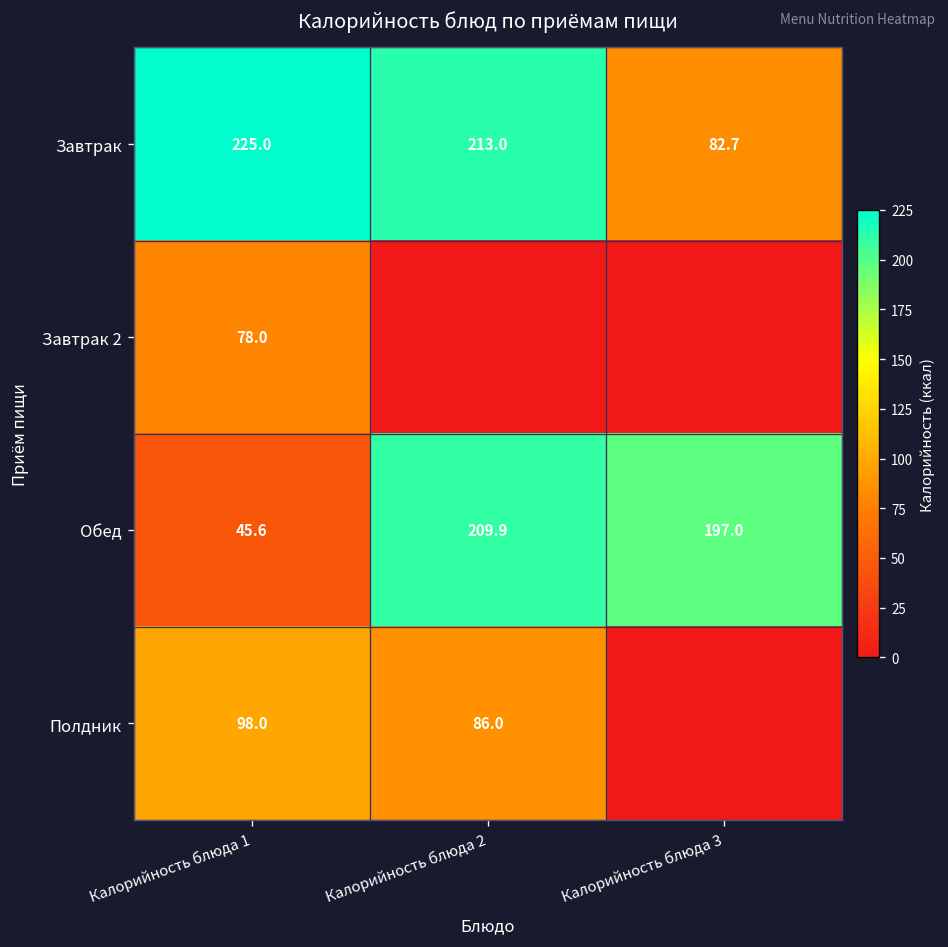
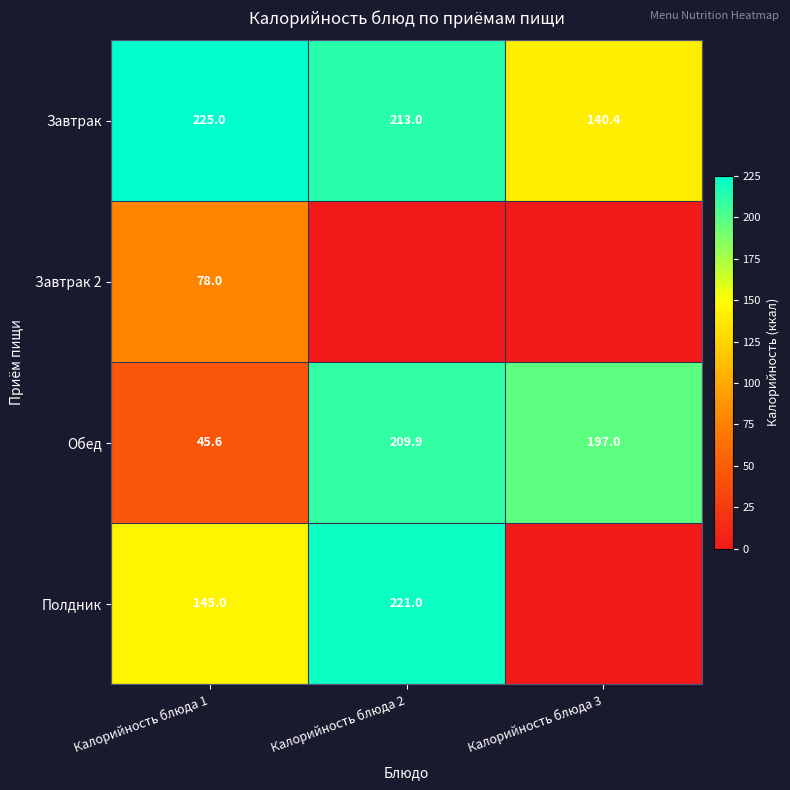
  {
    "Завтрак": {
      "Калорийность блюда 1": 225.0,
      "Калорийность блюда 2": 213.0,
-     "Калорийность блюда 3": 82.7
+     "Калорийность блюда 3": 140.4
    },
    "Завтрак 2": {
      "Калорийность блюда 1": 78.0
    },
    "Обед": {
      "Калорийность блюда 1": 45.6,
      "Калорийность блюда 2": 209.9,
      "Калорийность блюда 3": 197.0
    },
    "Полдник": {
-     "Калорийность блюда 1": 98.0,
-     "Калорийность блюда 2": 86.0
+     "Калорийность блюда 1": 145.0,
+     "Калорийность блюда 2": 221.0
    }
  }
